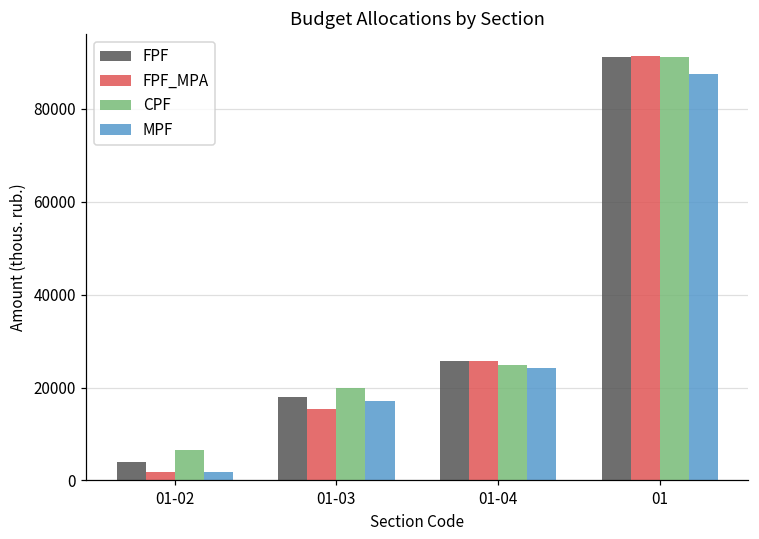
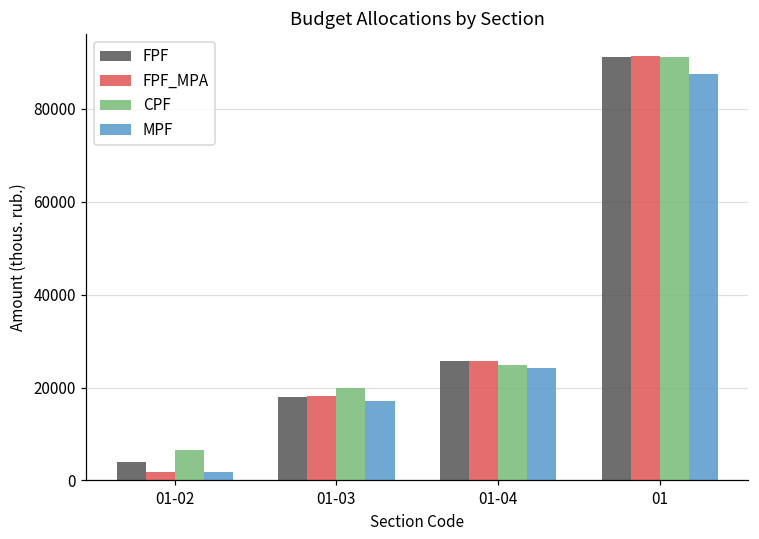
  {
    "FPF": {
      "01-02": 4000,
      "01-03": 18000,
      "01-04": 26000,
      "01": 91000
    },
    "FPF_MPA": {
      "01-02": 2000,
-     "01-03": 15000,
+     "01-03": 18000,
      "01-04": 26000,
      "01": 91000
    },
    "CPF": {
      "01-02": 7000,
      "01-03": 20000,
      "01-04": 25000,
      "01": 91000
    },
    "MPF": {
      "01-02": 2000,
      "01-03": 17000,
      "01-04": 24000,
      "01": 87000
    }
  }
